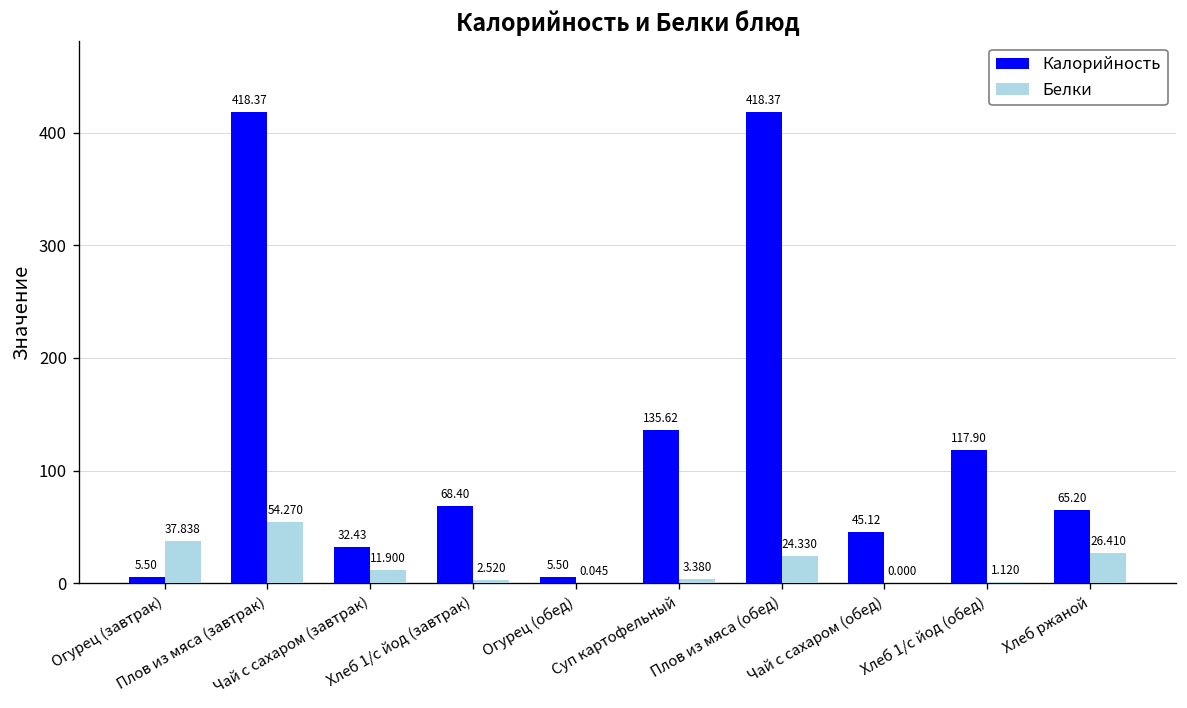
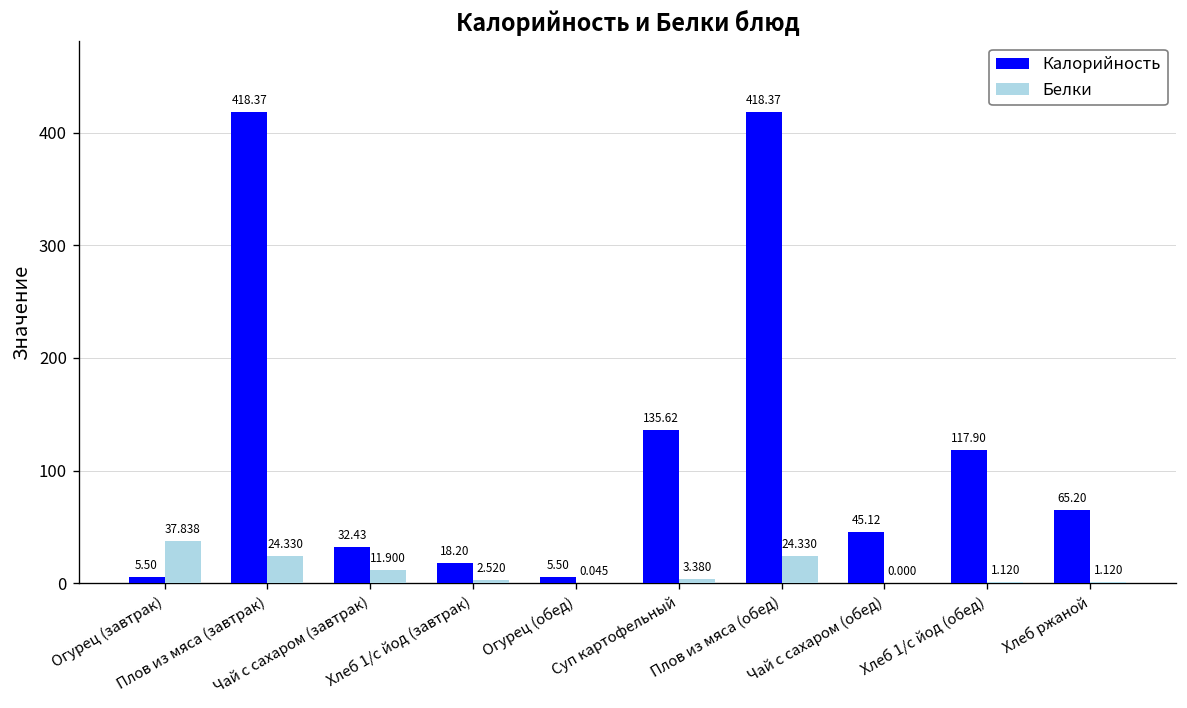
  {
    "Калорийность": {
      "Огурец (завтрак)": 5.50,
      "Плов из мяса (завтрак)": 418.37,
      "Чай с сахаром (завтрак)": 32.43,
-     "Хлеб 1/с йод (завтрак)": 68.40,
+     "Хлеб 1/с йод (завтрак)": 18.20,
      "Огурец (обед)": 5.50,
      "Суп картофельный": 135.62,
      "Плов из мяса (обед)": 418.37,
      "Чай с сахаром (обед)": 45.12,
      "Хлеб 1/с йод (обед)": 117.90,
      "Хлеб ржаной": 65.20
    },
    "Белки": {
      "Огурец (завтрак)": 37.838,
-     "Плов из мяса (завтрак)": 54.270,
+     "Плов из мяса (завтрак)": 24.330,
      "Чай с сахаром (завтрак)": 11.900,
      "Хлеб 1/с йод (завтрак)": 2.520,
      "Огурец (обед)": 0.045,
      "Суп картофельный": 3.380,
      "Плов из мяса (обед)": 24.330,
      "Чай с сахаром (обед)": 0.000,
      "Хлеб 1/с йод (обед)": 1.120,
-     "Хлеб ржаной": 26.410
+     "Хлеб ржаной": 1.120
    }
  }
